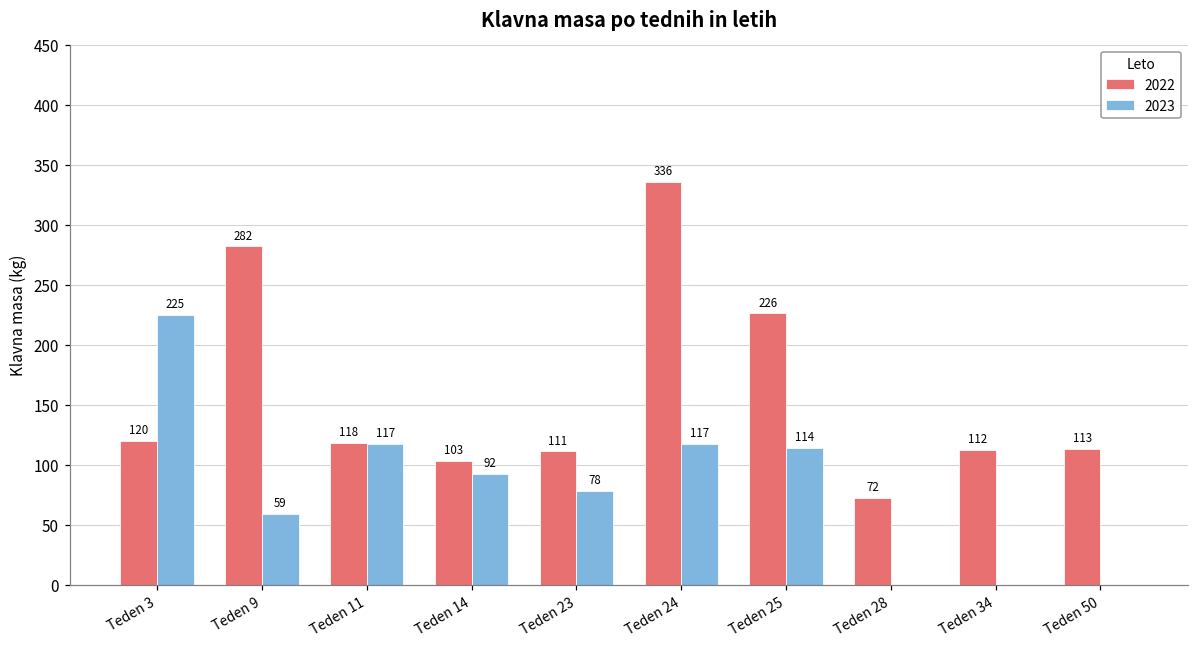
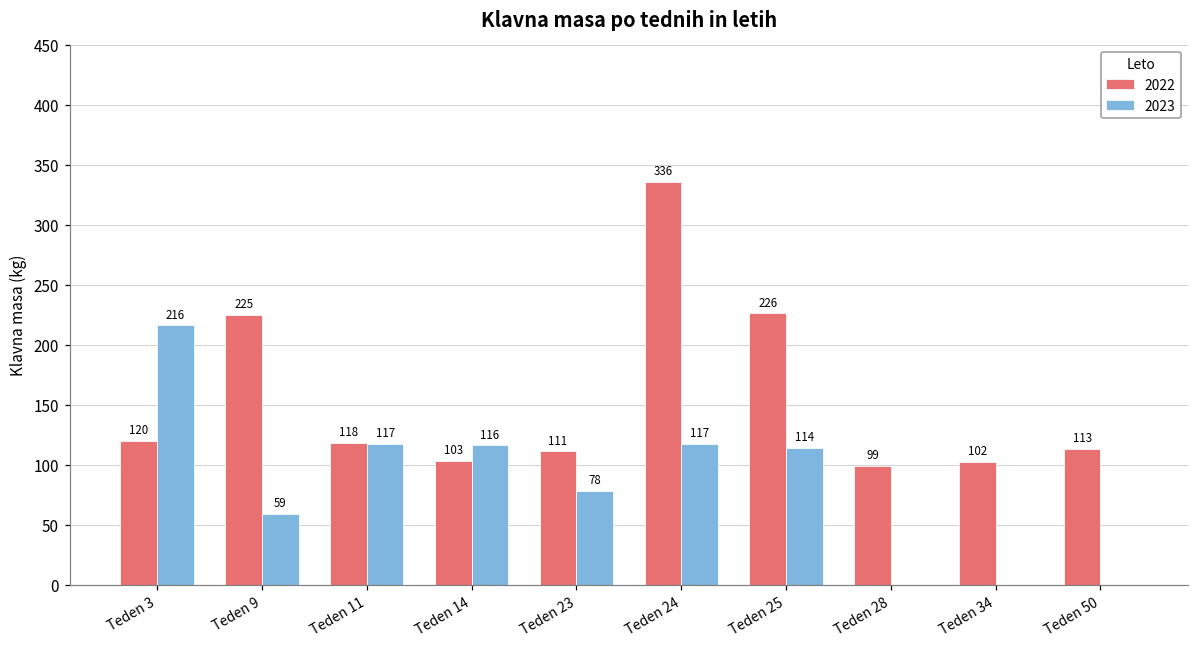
  {
    "2022": {
      "Teden 3": 120,
-     "Teden 9": 282,
+     "Teden 9": 225,
      "Teden 11": 118,
      "Teden 14": 103,
      "Teden 23": 111,
      "Teden 24": 336,
      "Teden 25": 226,
-     "Teden 28": 72,
-     "Teden 34": 112,
+     "Teden 28": 99,
+     "Teden 34": 102,
      "Teden 50": 113
    },
    "2023": {
-     "Teden 3": 225,
+     "Teden 3": 216,
      "Teden 9": 59,
      "Teden 11": 117,
-     "Teden 14": 92,
+     "Teden 14": 116,
      "Teden 23": 78,
      "Teden 24": 117,
      "Teden 25": 114
    }
  }
